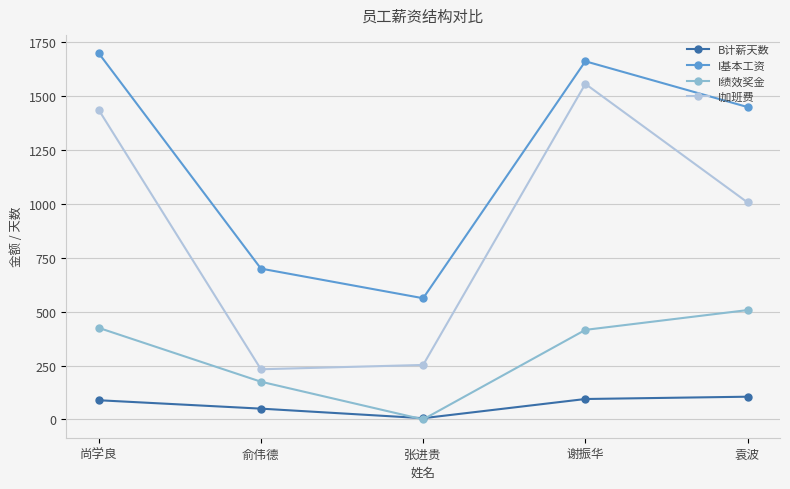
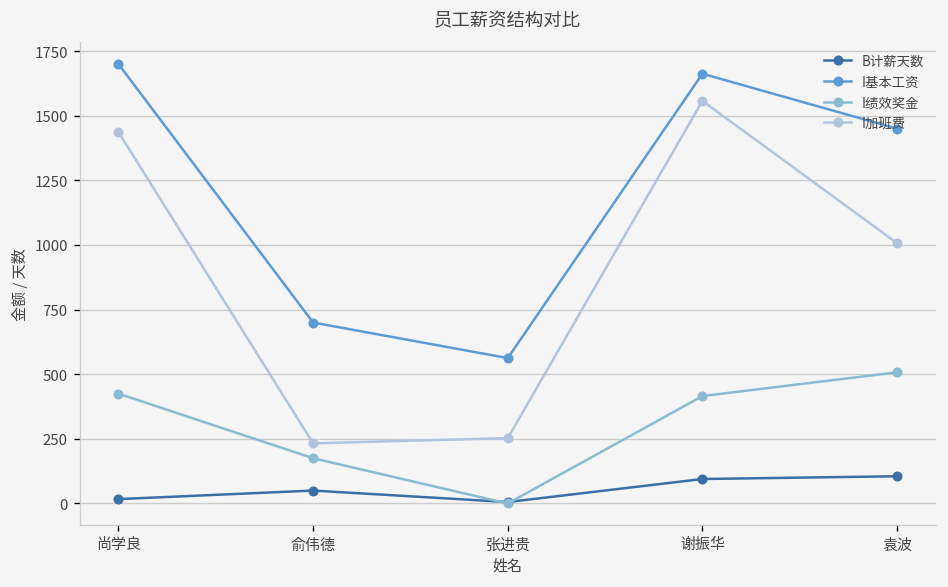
  {
    "B计薪天数": {
-     "尚学良": 90,
+     "尚学良": 20,
      "俞伟德": 50,
      "谢振华": 90,
      "袁波": 110
    }
  }
